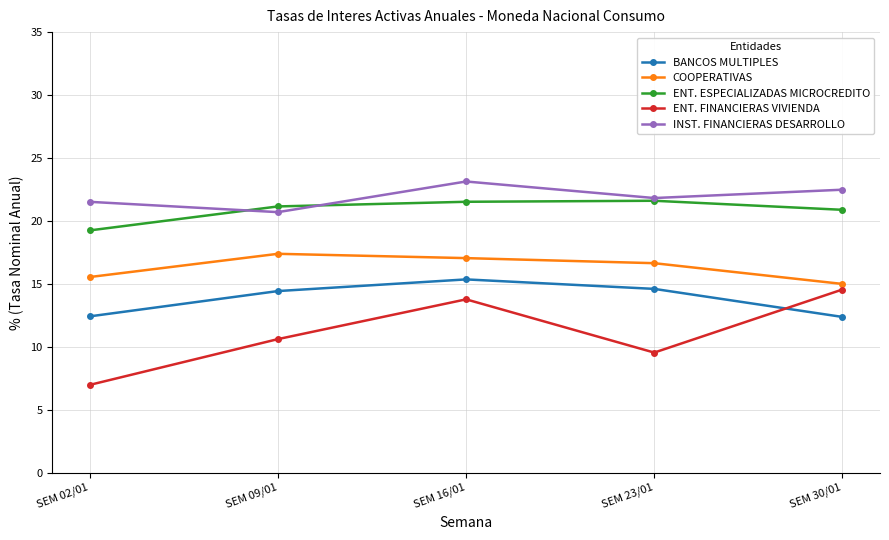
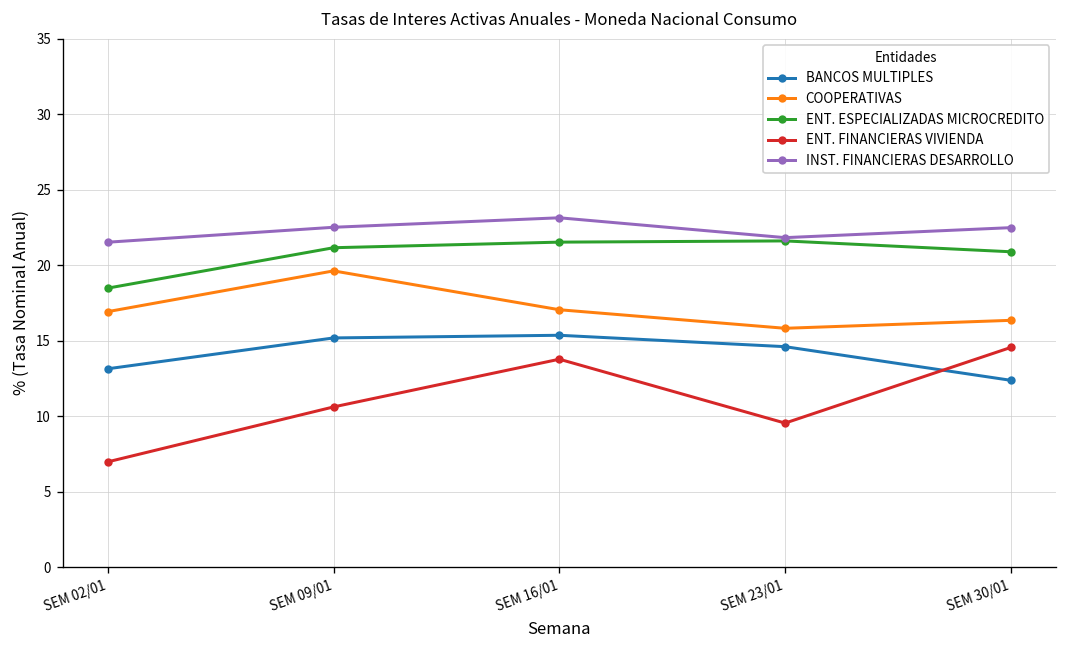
  {
    "BANCOS MULTIPLES": {
-     "SEM 02/01": 12.4,
-     "SEM 09/01": 14.4,
+     "SEM 02/01": 13.1,
+     "SEM 09/01": 15.2,
      "SEM 16/01": 15.3,
      "SEM 23/01": 14.6,
      "SEM 30/01": 12.4
    },
    "COOPERATIVAS": {
-     "SEM 02/01": 15.5,
-     "SEM 09/01": 17.4,
+     "SEM 02/01": 16.9,
+     "SEM 09/01": 19.6,
      "SEM 16/01": 17.0,
-     "SEM 23/01": 16.6,
-     "SEM 30/01": 15.0
+     "SEM 23/01": 15.8,
+     "SEM 30/01": 16.3
    },
    "ENT. ESPECIALIZADAS MICROCREDITO": {
-     "SEM 02/01": 19.2,
+     "SEM 02/01": 18.5,
      "SEM 09/01": 21.1,
      "SEM 16/01": 21.5,
      "SEM 23/01": 21.6,
      "SEM 30/01": 20.9
    },
    "ENT. FINANCIERAS VIVIENDA": {
      "SEM 02/01": 7.0,
      "SEM 09/01": 10.6,
      "SEM 16/01": 13.8,
      "SEM 23/01": 9.5,
      "SEM 30/01": 14.5
    },
    "INST. FINANCIERAS DESARROLLO": {
      "SEM 02/01": 21.5,
-     "SEM 09/01": 20.7,
+     "SEM 09/01": 22.5,
      "SEM 16/01": 23.1,
      "SEM 23/01": 21.8,
      "SEM 30/01": 22.5
    }
  }
